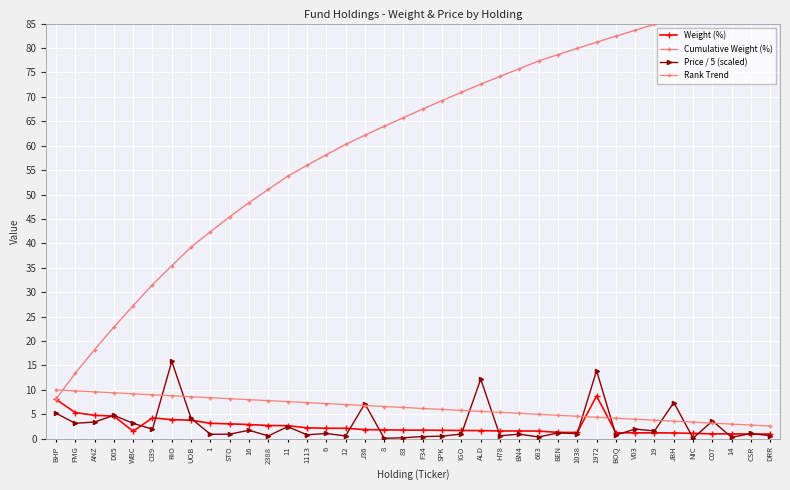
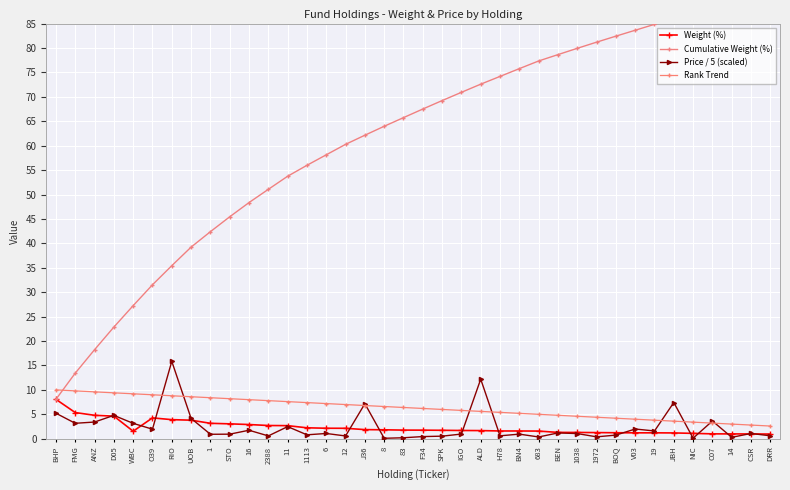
  {
    "Weight (%)": {
      "FMG": 5,
      "ANZ": 5,
      "WBC": 2,
      "O39": 4,
      "RIO": 4,
      "1": 3,
      "STO": 3,
      "16": 3,
      "2388": 3,
      "1113": 2,
      "6": 2,
      "12": 2,
      "J36": 2,
      "8": 2,
      "83": 2,
      "F34": 2,
      "SPK": 2,
      "IGO": 2,
      "ALD": 2,
      "H78": 2,
      "BN4": 2,
      "683": 2,
-     "1972": 9,
+     "1972": 1,
      "V03": 1,
      "JBH": 1,
      "NIC": 1,
      "C07": 1,
      "14": 1
    },
    "Price / 5 (scaled)": {
      "BHP": 5,
      "FMG": 3,
      "ANZ": 3,
      "WBC": 3,
      "O39": 2,
      "RIO": 16,
      "1": 1,
      "STO": 1,
      "16": 2,
      "2388": 1,
      "1113": 1,
      "6": 1,
      "12": 1,
      "8": 0,
      "83": 0,
      "F34": 0,
      "SPK": 1,
      "IGO": 1,
      "ALD": 12,
      "H78": 1,
      "BN4": 1,
      "683": 0,
-     "1972": 14,
+     "1972": 0,
      "V03": 2,
      "JBH": 7,
      "NIC": 0,
      "14": 0
    }
  }
